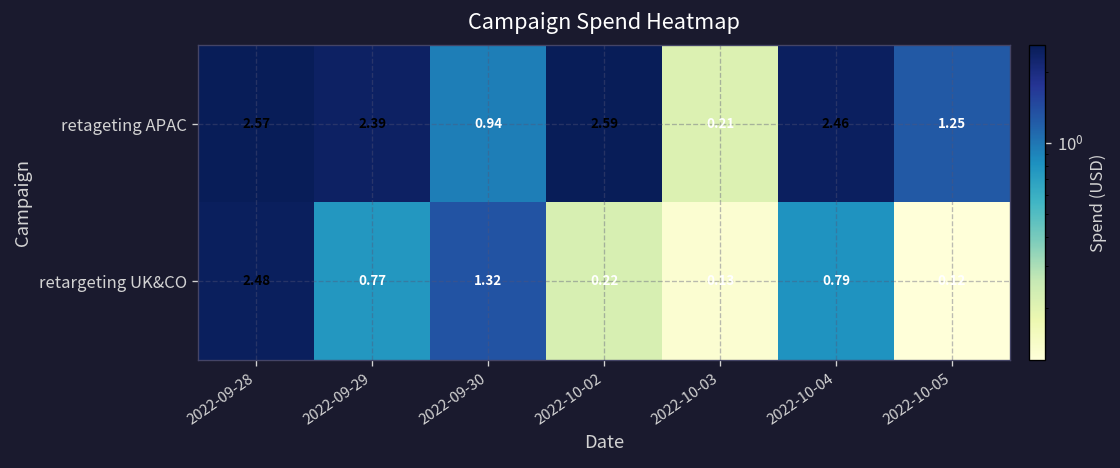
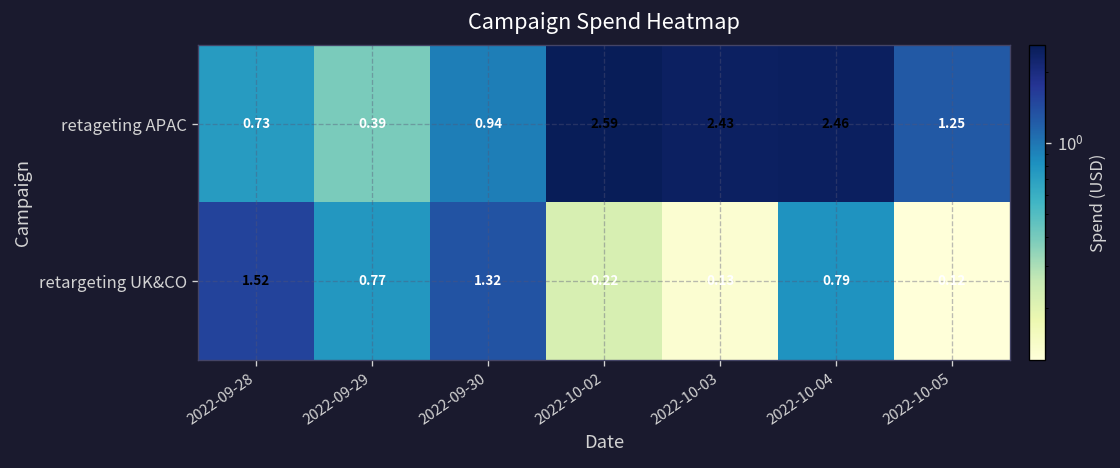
  {
    "retageting APAC": {
-     "2022-09-28": 2.57,
-     "2022-09-29": 2.39,
+     "2022-09-28": 0.73,
+     "2022-09-29": 0.39,
      "2022-09-30": 0.94,
      "2022-10-02": 2.59,
-     "2022-10-03": 0.21,
+     "2022-10-03": 2.43,
      "2022-10-04": 2.46,
      "2022-10-05": 1.25
    },
    "retargeting UK&CO": {
-     "2022-09-28": 2.48,
+     "2022-09-28": 1.52,
      "2022-09-29": 0.77,
      "2022-09-30": 1.32,
      "2022-10-02": 0.22,
      "2022-10-04": 0.79
    }
  }
